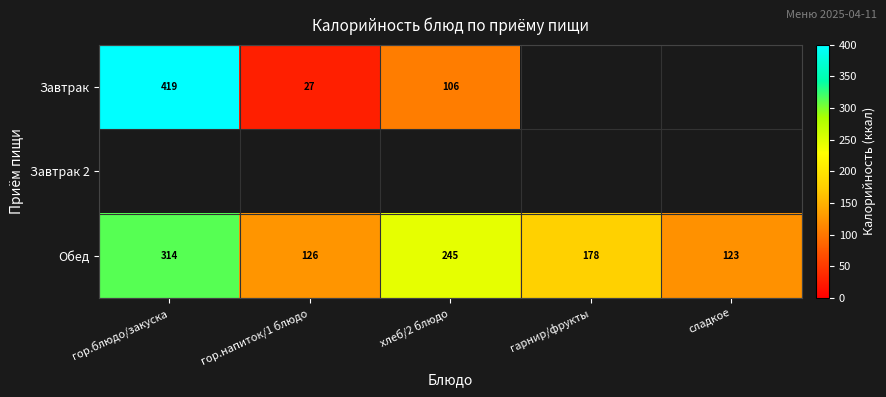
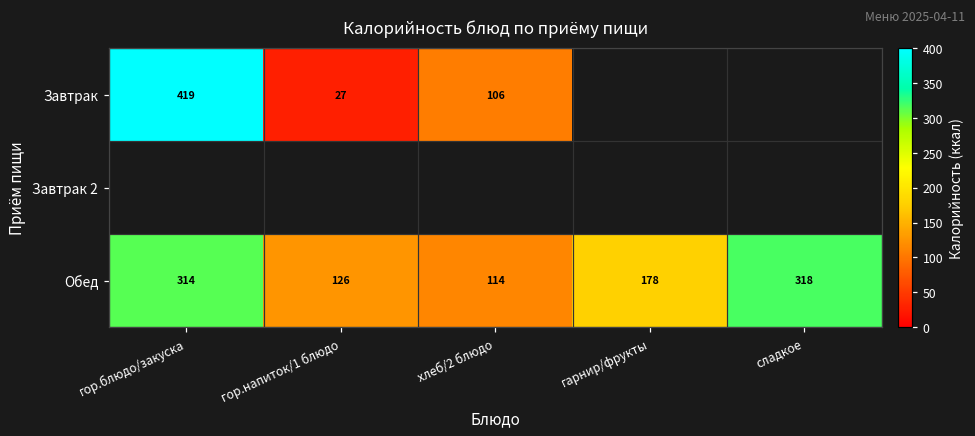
  {
    "Завтрак": {
      "гор.блюдо/закуска": 419,
      "гор.напиток/1 блюдо": 27,
      "хлеб/2 блюдо": 106
    },
    "Обед": {
      "гор.блюдо/закуска": 314,
      "гор.напиток/1 блюдо": 126,
-     "хлеб/2 блюдо": 245,
+     "хлеб/2 блюдо": 114,
      "гарнир/фрукты": 178,
-     "сладкое": 123
+     "сладкое": 318
    }
  }
